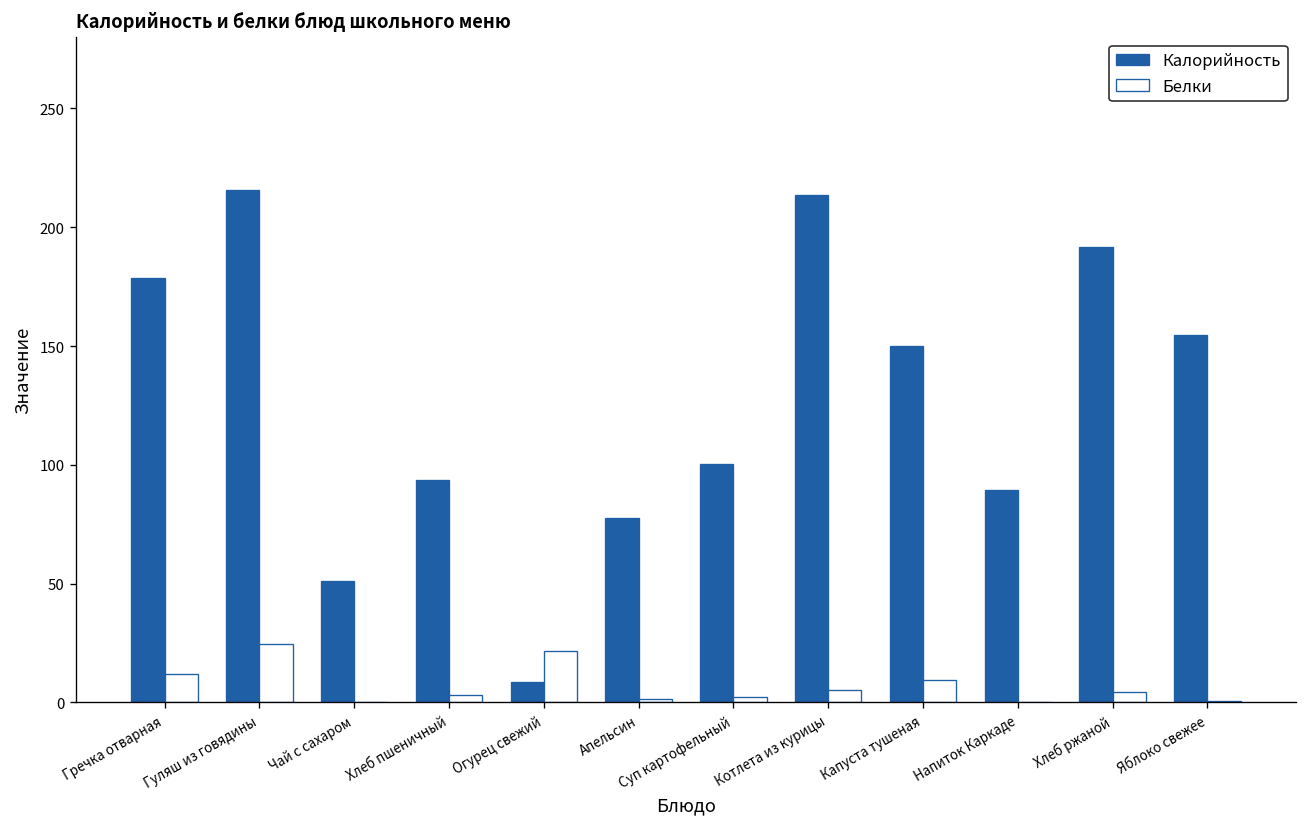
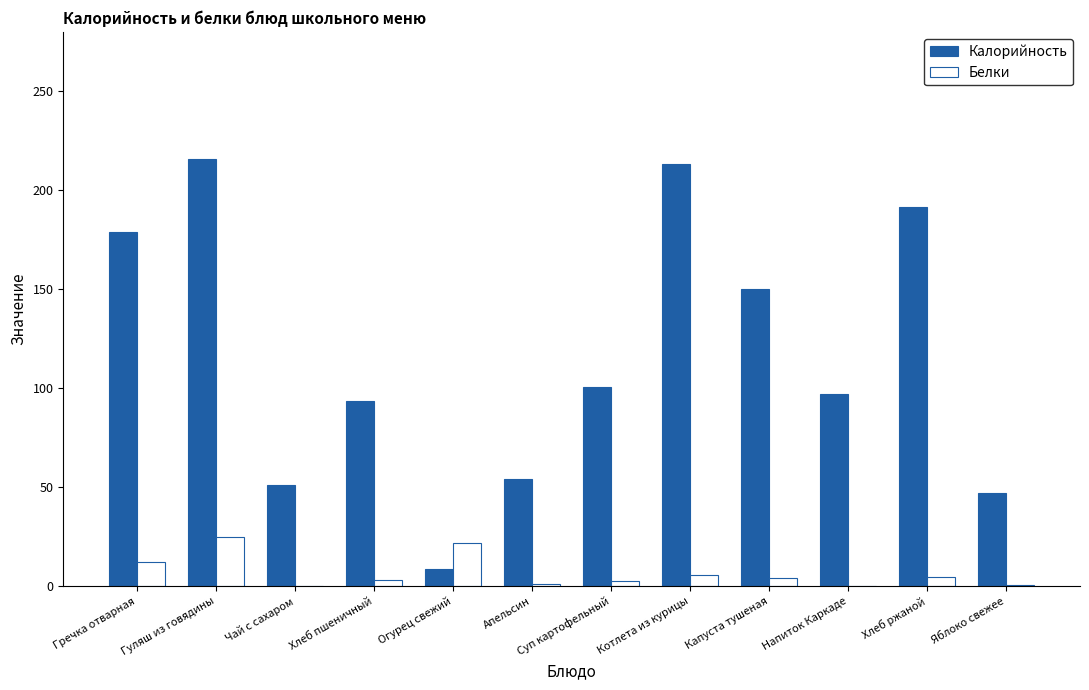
  {
    "Калорийность": {
      "Гречка отварная": 179,
      "Гуляш из говядины": 216,
      "Чай с сахаром": 51,
      "Хлеб пшеничный": 94,
      "Огурец свежий": 8,
-     "Апельсин": 77,
+     "Апельсин": 54,
      "Суп картофельный": 100,
      "Котлета из курицы": 213,
      "Капуста тушеная": 150,
-     "Напиток Каркаде": 89,
+     "Напиток Каркаде": 97,
      "Хлеб ржаной": 192,
-     "Яблоко свежее": 155
+     "Яблоко свежее": 47
    },
    "Белки": {
      "Гречка отварная": 12,
      "Гуляш из говядины": 25,
      "Хлеб пшеничный": 3,
      "Огурец свежий": 22,
      "Апельсин": 1,
      "Суп картофельный": 2,
      "Котлета из курицы": 5,
-     "Капуста тушеная": 9,
+     "Капуста тушеная": 4,
      "Хлеб ржаной": 4
    }
  }
